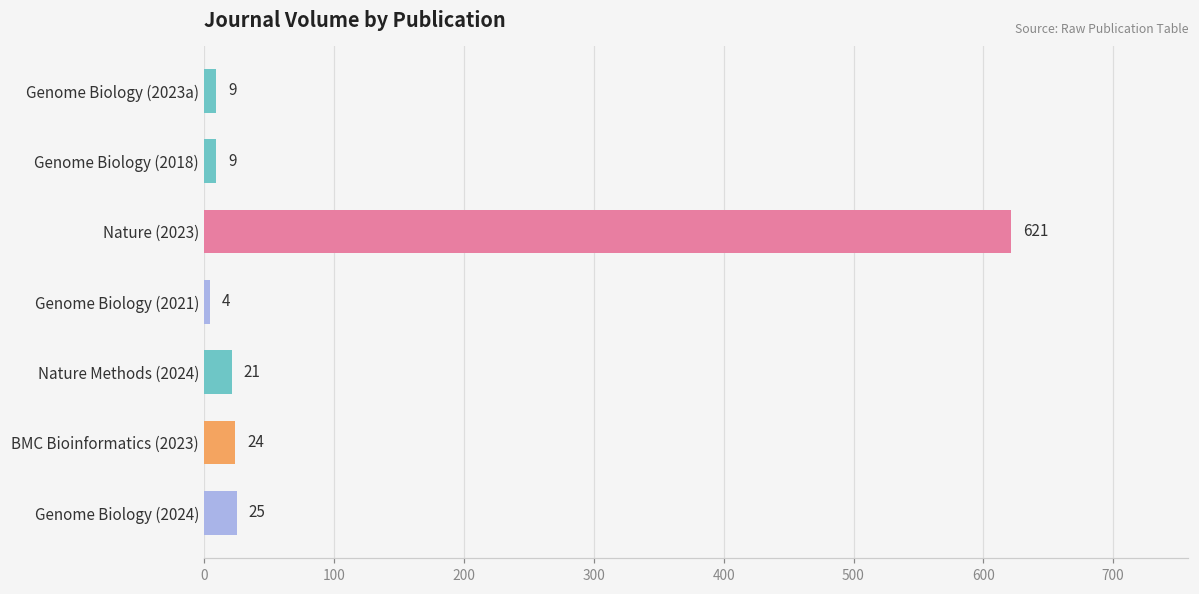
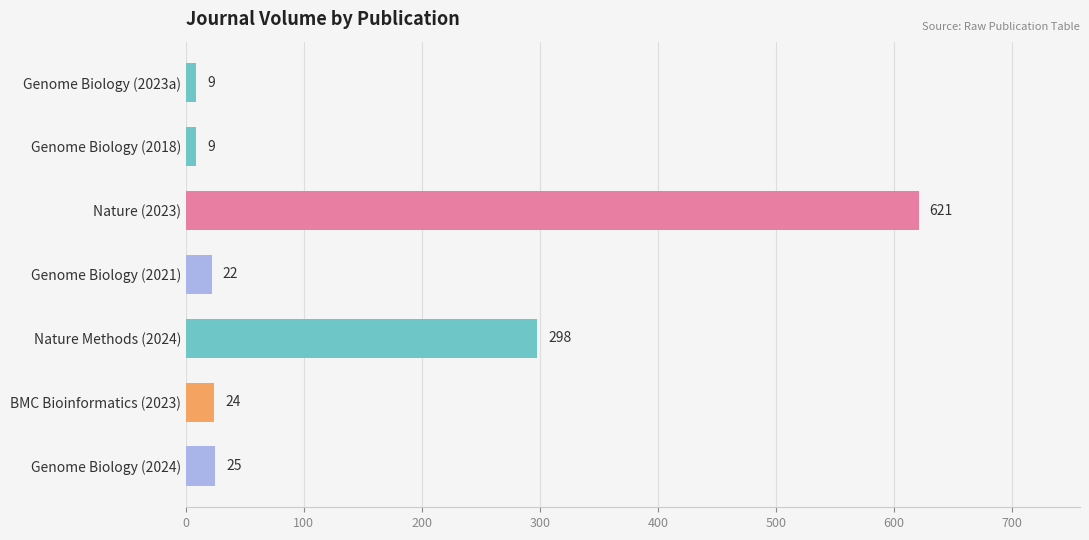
  {
    "Genome Biology (2023a)": 9,
    "Genome Biology (2018)": 9,
    "Nature (2023)": 621,
-   "Genome Biology (2021)": 4,
-   "Nature Methods (2024)": 21,
+   "Genome Biology (2021)": 22,
+   "Nature Methods (2024)": 298,
    "BMC Bioinformatics (2023)": 24,
    "Genome Biology (2024)": 25
  }
